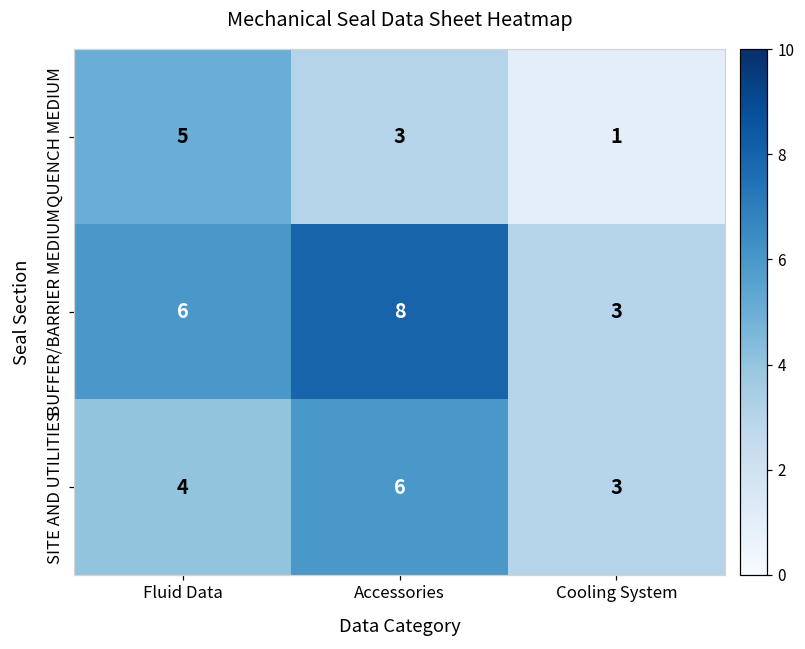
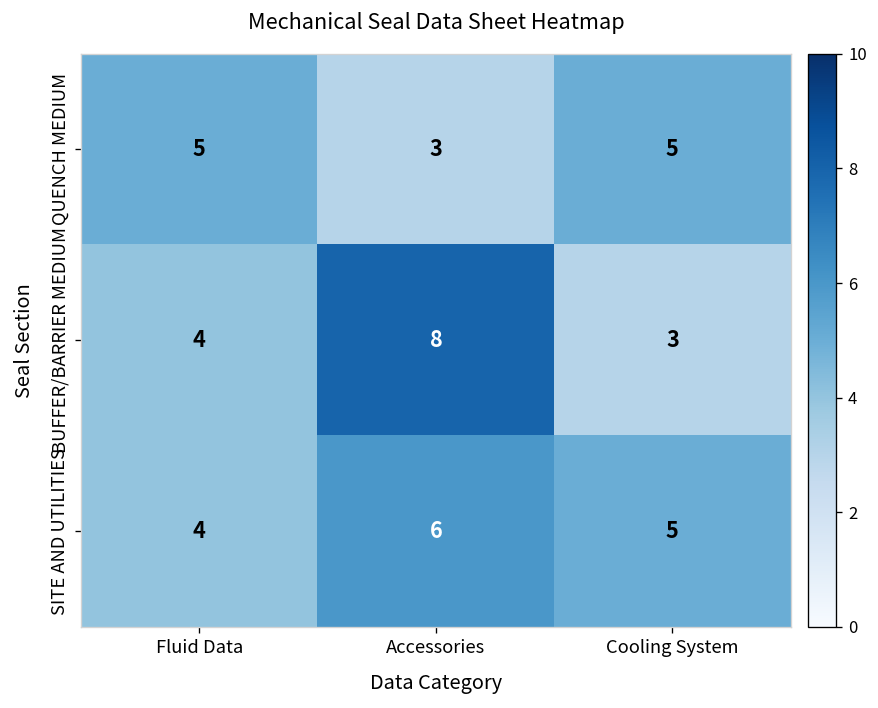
  {
    "QUENCH MEDIUM": {
      "Fluid Data": 5,
      "Accessories": 3,
-     "Cooling System": 1
+     "Cooling System": 5
    },
    "BUFFER/BARRIER MEDIUM": {
-     "Fluid Data": 6,
+     "Fluid Data": 4,
      "Accessories": 8,
      "Cooling System": 3
    },
    "SITE AND UTILITIES": {
      "Fluid Data": 4,
      "Accessories": 6,
-     "Cooling System": 3
+     "Cooling System": 5
    }
  }
